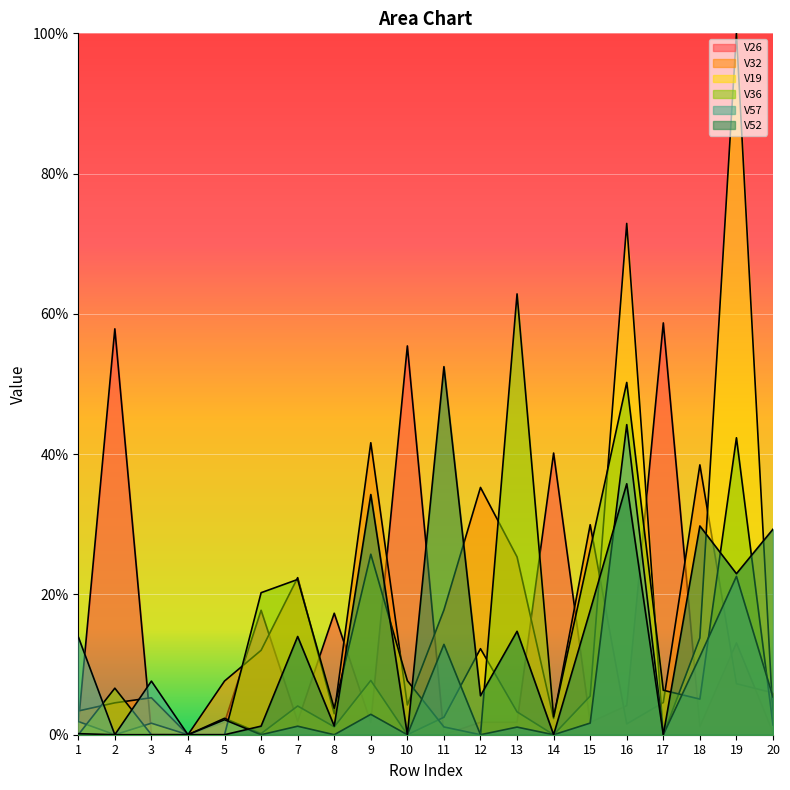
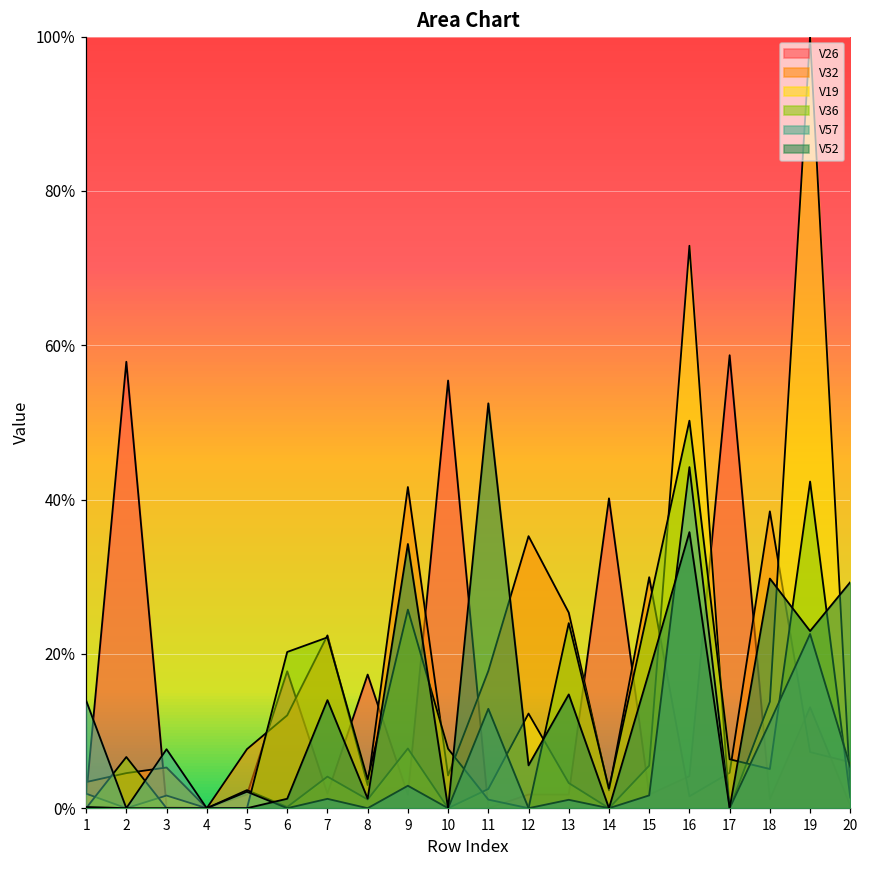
  {
    "V26": {
      "1": "1%",
      "2": "58%",
      "6": "18%",
      "7": "2%",
      "8": "17%",
      "9": "2%",
      "10": "55%",
      "11": "0%",
      "12": "2%",
      "13": "2%",
      "14": "40%",
      "16": "4%",
      "17": "59%",
      "18": "1%",
      "19": "13%",
      "20": "0%"
    },
    "V32": {
      "1": "3%",
      "2": "5%",
      "3": "5%",
      "5": "8%",
      "6": "12%",
      "8": "3%",
      "9": "42%",
      "10": "4%",
      "11": "18%",
      "12": "35%",
      "13": "25%",
      "15": "30%",
      "16": "2%",
      "17": "5%",
      "18": "38%",
      "19": "7%",
      "20": "6%"
    },
    "V19": {
      "1": "2%",
      "3": "2%",
      "7": "4%",
      "9": "8%",
      "11": "2%",
      "12": "12%",
      "13": "3%",
      "15": "6%",
      "16": "73%",
      "18": "14%",
      "19": "100%",
      "20": "2%"
    },
    "V36": {
      "2": "7%",
      "6": "20%",
      "8": "4%",
      "9": "26%",
      "10": "8%",
      "11": "1%",
-     "13": "63%",
+     "13": "24%",
      "15": "26%",
      "16": "50%",
      "17": "6%",
      "18": "5%",
      "19": "42%",
      "20": "1%"
    },
    "V57": {
      "1": "14%",
      "3": "8%",
      "7": "1%",
      "8": "0%",
      "9": "3%",
      "11": "13%",
      "13": "1%",
      "16": "44%",
      "18": "11%",
      "19": "23%",
      "20": "5%"
    },
    "V52": {
      "6": "1%",
      "7": "14%",
      "9": "34%",
      "11": "52%",
      "12": "6%",
      "13": "15%",
      "15": "18%",
      "16": "36%",
      "18": "30%",
      "19": "23%",
      "20": "29%"
    }
  }
